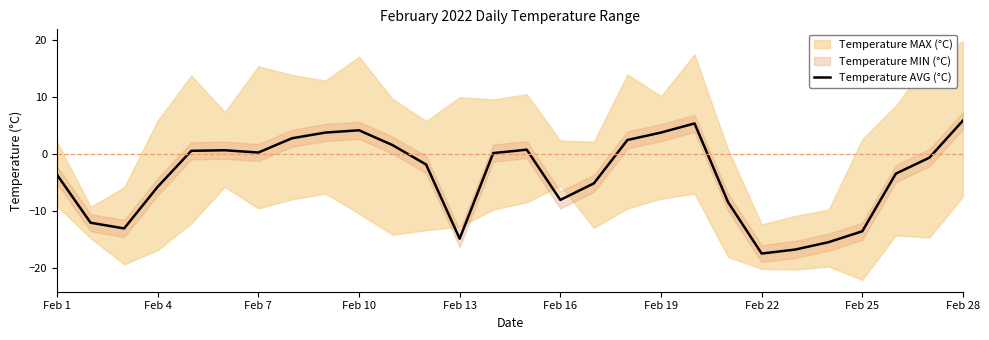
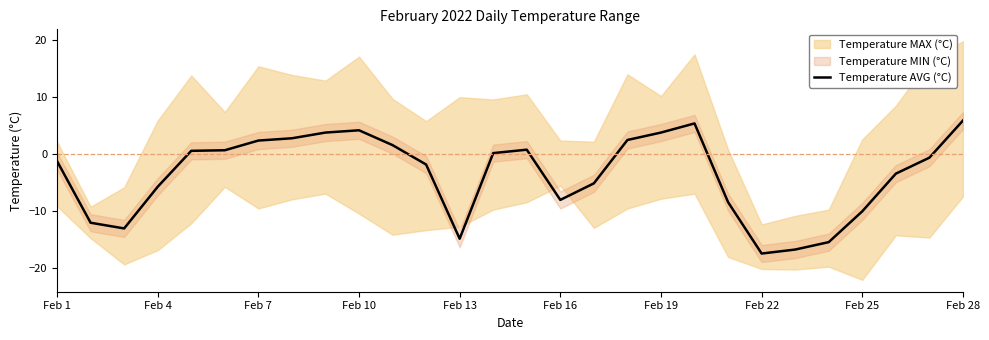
  {
    "Temperature AVG (°C)": {
-     "Feb 1": -4,
+     "Feb 1": -1,
      "Feb 4": -6,
-     "Feb 7": 0,
+     "Feb 7": 2,
      "Feb 10": 4,
      "Feb 13": -15,
      "Feb 16": -8,
      "Feb 19": 4,
      "Feb 22": -18,
-     "Feb 25": -14,
+     "Feb 25": -10,
      "Feb 28": 6
    }
  }
